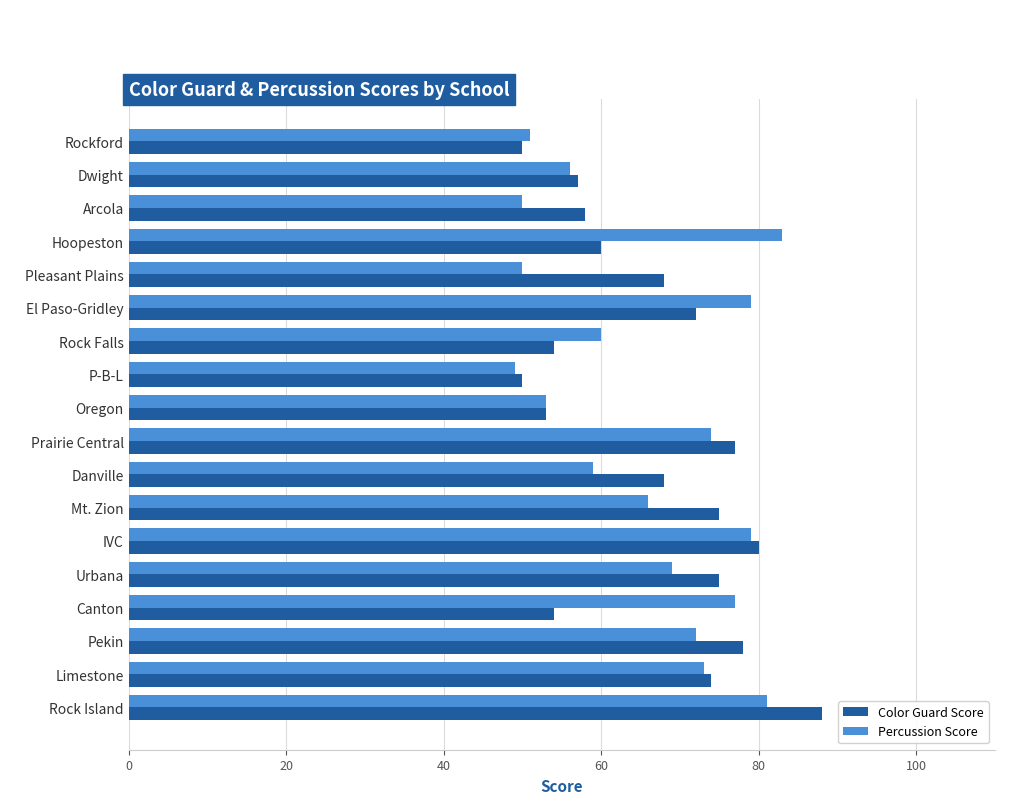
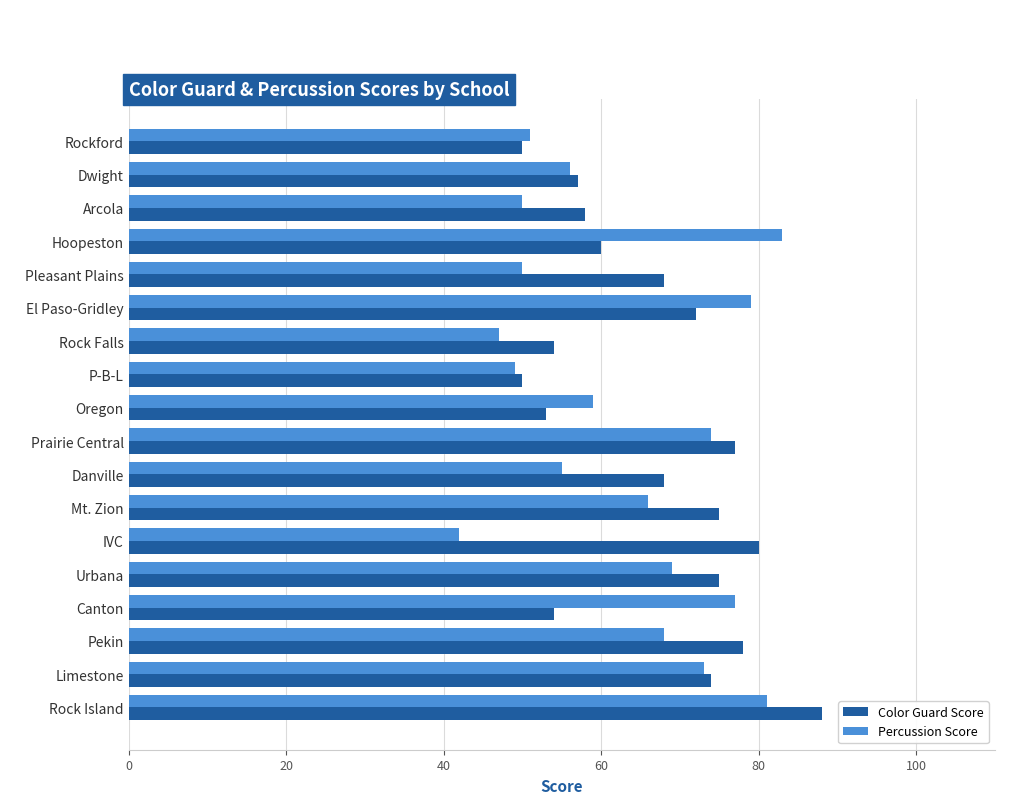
  {
    "Color Guard Score": {
      "Rockford": 50,
      "Dwight": 57,
      "Arcola": 58,
      "Hoopeston": 60,
      "Pleasant Plains": 68,
      "El Paso-Gridley": 72,
      "Rock Falls": 54,
      "P-B-L": 50,
      "Oregon": 53,
      "Prairie Central": 77,
      "Danville": 68,
      "Mt. Zion": 75,
      "IVC": 80,
      "Urbana": 75,
      "Canton": 54,
      "Pekin": 78,
      "Limestone": 74,
      "Rock Island": 88
    },
    "Percussion Score": {
      "Rockford": 51,
      "Dwight": 56,
      "Arcola": 50,
      "Hoopeston": 83,
      "Pleasant Plains": 50,
      "El Paso-Gridley": 79,
-     "Rock Falls": 60,
+     "Rock Falls": 47,
      "P-B-L": 49,
-     "Oregon": 53,
+     "Oregon": 59,
      "Prairie Central": 74,
-     "Danville": 59,
+     "Danville": 55,
      "Mt. Zion": 66,
-     "IVC": 79,
+     "IVC": 42,
      "Urbana": 69,
      "Canton": 77,
-     "Pekin": 72,
+     "Pekin": 68,
      "Limestone": 73,
      "Rock Island": 81
    }
  }
